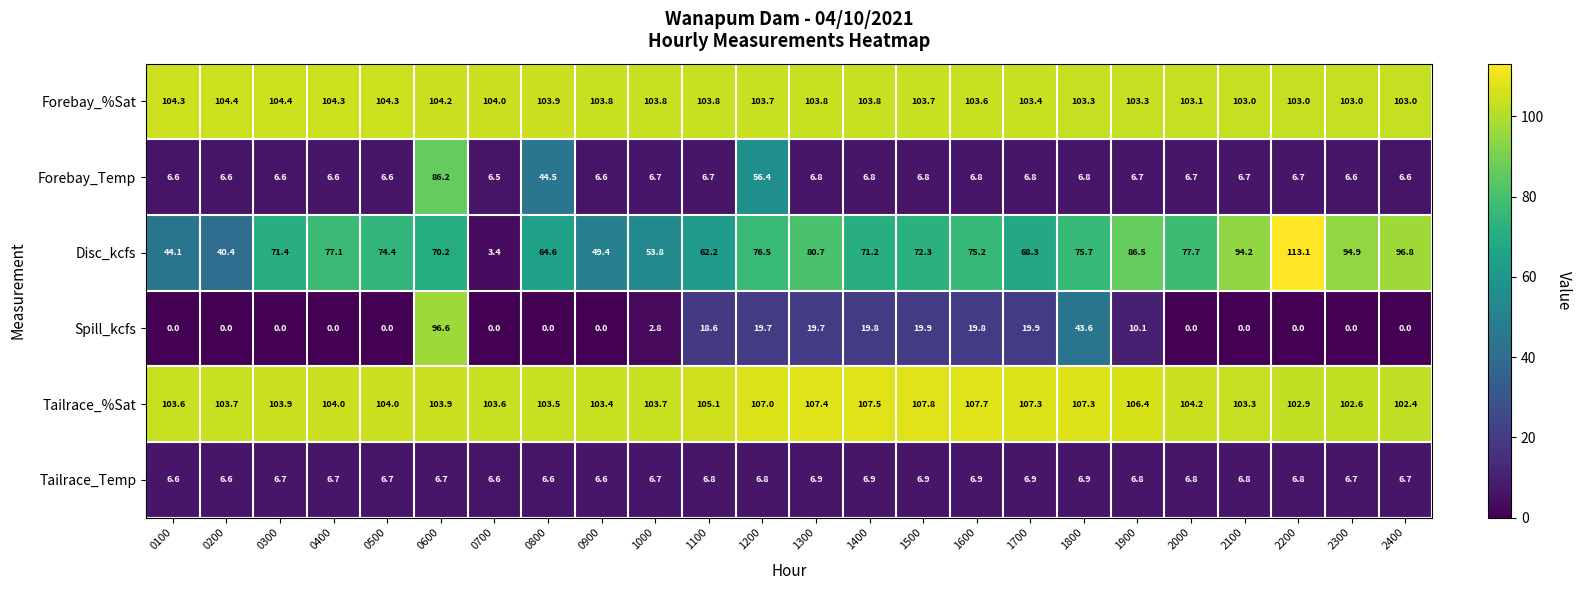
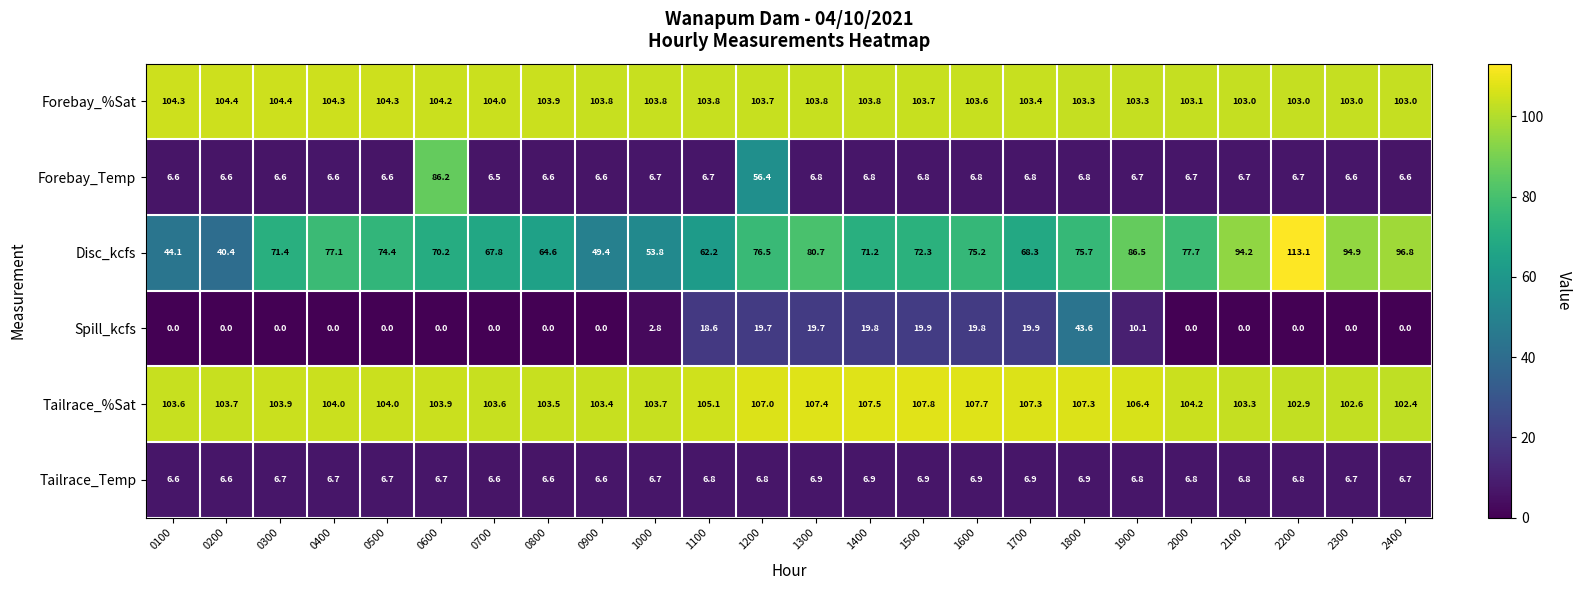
  {
    "Forebay_%Sat": {
      "0100": 104.3,
      "0200": 104.4,
      "0300": 104.4,
      "0400": 104.3,
      "0500": 104.3,
      "0600": 104.2,
      "0700": 104.0,
      "0800": 103.9,
      "0900": 103.8,
      "1000": 103.8,
      "1100": 103.8,
      "1200": 103.7,
      "1300": 103.8,
      "1400": 103.8,
      "1500": 103.7,
      "1600": 103.6,
      "1700": 103.4,
      "1800": 103.3,
      "1900": 103.3,
      "2000": 103.1,
      "2100": 103.0,
      "2200": 103.0,
      "2300": 103.0,
      "2400": 103.0
    },
    "Forebay_Temp": {
      "0100": 6.6,
      "0200": 6.6,
      "0300": 6.6,
      "0400": 6.6,
      "0500": 6.6,
      "0600": 86.2,
      "0700": 6.5,
-     "0800": 44.5,
+     "0800": 6.6,
      "0900": 6.6,
      "1000": 6.7,
      "1100": 6.7,
      "1200": 56.4,
      "1300": 6.8,
      "1400": 6.8,
      "1500": 6.8,
      "1600": 6.8,
      "1700": 6.8,
      "1800": 6.8,
      "1900": 6.7,
      "2000": 6.7,
      "2100": 6.7,
      "2200": 6.7,
      "2300": 6.6,
      "2400": 6.6
    },
    "Disc_kcfs": {
      "0100": 44.1,
      "0200": 40.4,
      "0300": 71.4,
      "0400": 77.1,
      "0500": 74.4,
      "0600": 70.2,
-     "0700": 3.4,
+     "0700": 67.8,
      "0800": 64.6,
      "0900": 49.4,
      "1000": 53.8,
      "1100": 62.2,
      "1200": 76.5,
      "1300": 80.7,
      "1400": 71.2,
      "1500": 72.3,
      "1600": 75.2,
      "1700": 68.3,
      "1800": 75.7,
      "1900": 86.5,
      "2000": 77.7,
      "2100": 94.2,
      "2200": 113.1,
      "2300": 94.9,
      "2400": 96.8
    },
    "Spill_kcfs": {
      "0100": 0.0,
      "0200": 0.0,
      "0300": 0.0,
      "0400": 0.0,
      "0500": 0.0,
-     "0600": 96.6,
+     "0600": 0.0,
      "0700": 0.0,
      "0800": 0.0,
      "0900": 0.0,
      "1000": 2.8,
      "1100": 18.6,
      "1200": 19.7,
      "1300": 19.7,
      "1400": 19.8,
      "1500": 19.9,
      "1600": 19.8,
      "1700": 19.9,
      "1800": 43.6,
      "1900": 10.1,
      "2000": 0.0,
      "2100": 0.0,
      "2200": 0.0,
      "2300": 0.0,
      "2400": 0.0
    },
    "Tailrace_%Sat": {
      "0100": 103.6,
      "0200": 103.7,
      "0300": 103.9,
      "0400": 104.0,
      "0500": 104.0,
      "0600": 103.9,
      "0700": 103.6,
      "0800": 103.5,
      "0900": 103.4,
      "1000": 103.7,
      "1100": 105.1,
      "1200": 107.0,
      "1300": 107.4,
      "1400": 107.5,
      "1500": 107.8,
      "1600": 107.7,
      "1700": 107.3,
      "1800": 107.3,
      "1900": 106.4,
      "2000": 104.2,
      "2100": 103.3,
      "2200": 102.9,
      "2300": 102.6,
      "2400": 102.4
    },
    "Tailrace_Temp": {
      "0100": 6.6,
      "0200": 6.6,
      "0300": 6.7,
      "0400": 6.7,
      "0500": 6.7,
      "0600": 6.7,
      "0700": 6.6,
      "0800": 6.6,
      "0900": 6.6,
      "1000": 6.7,
      "1100": 6.8,
      "1200": 6.8,
      "1300": 6.9,
      "1400": 6.9,
      "1500": 6.9,
      "1600": 6.9,
      "1700": 6.9,
      "1800": 6.9,
      "1900": 6.8,
      "2000": 6.8,
      "2100": 6.8,
      "2200": 6.8,
      "2300": 6.7,
      "2400": 6.7
    }
  }
